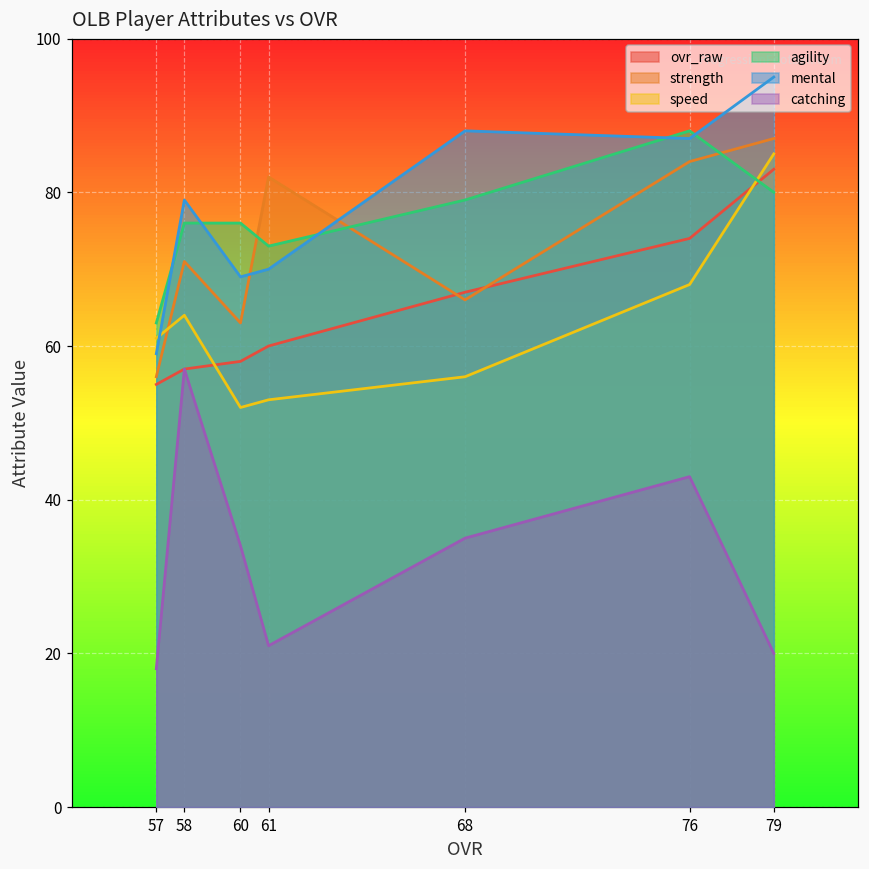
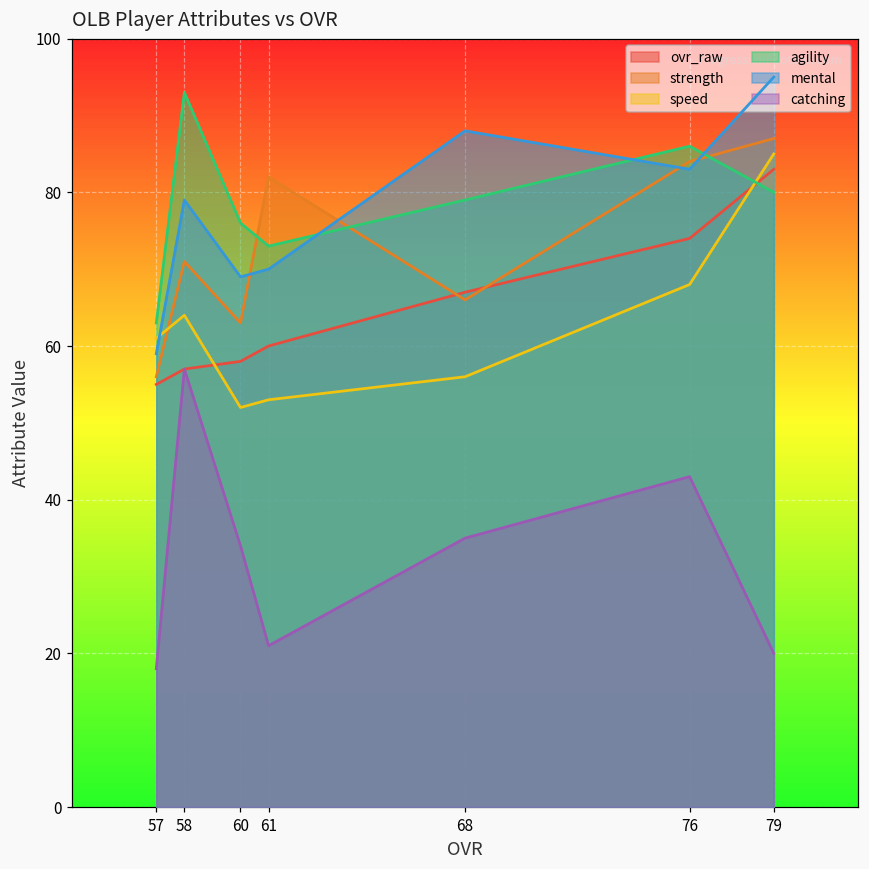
  {
    "agility": {
      "57": 63,
-     "58": 76,
+     "58": 93,
      "60": 76,
      "61": 73,
      "68": 79,
-     "76": 88,
+     "76": 86,
      "79": 80
    },
    "mental": {
      "57": 59,
      "58": 79,
      "60": 69,
      "61": 70,
      "68": 88,
-     "76": 87
+     "76": 83
    },
    "catching": {
      "57": 18,
      "60": 34,
      "61": 21,
      "68": 35,
      "76": 43,
      "79": 20
    }
  }
